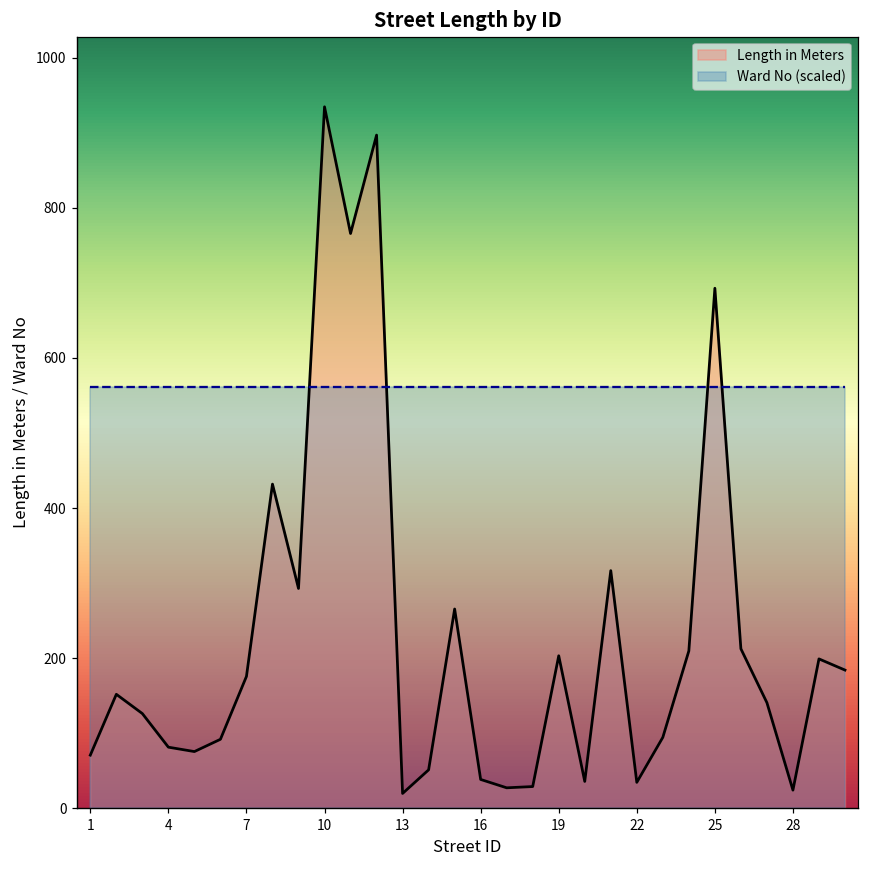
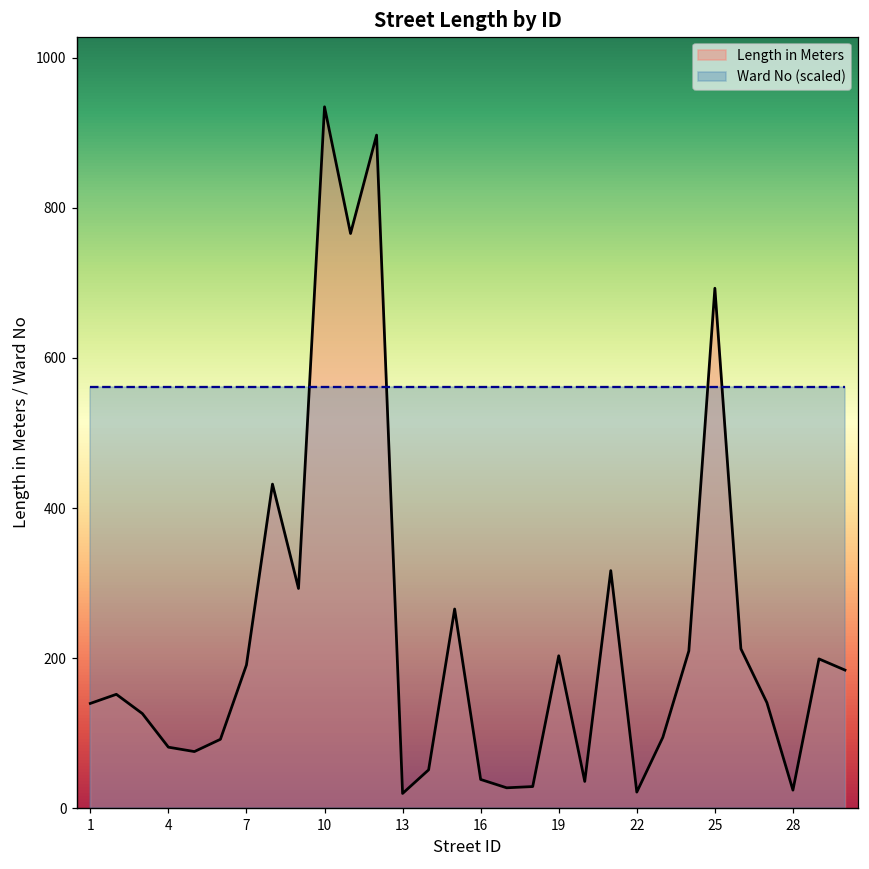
  {
    "Length in Meters": {
-     "1": 70,
+     "1": 140,
      "4": 80,
-     "7": 180,
+     "7": 190,
      "10": 930,
      "13": 20,
      "16": 40,
      "19": 200,
-     "22": 30,
+     "22": 20,
      "25": 690,
      "28": 20
    },
    "Ward No (scaled)": {
      "1": 560,
      "4": 560,
      "7": 560,
      "10": 560,
      "13": 560,
      "16": 560,
      "19": 560,
      "22": 560,
      "25": 560,
      "28": 560
    }
  }
